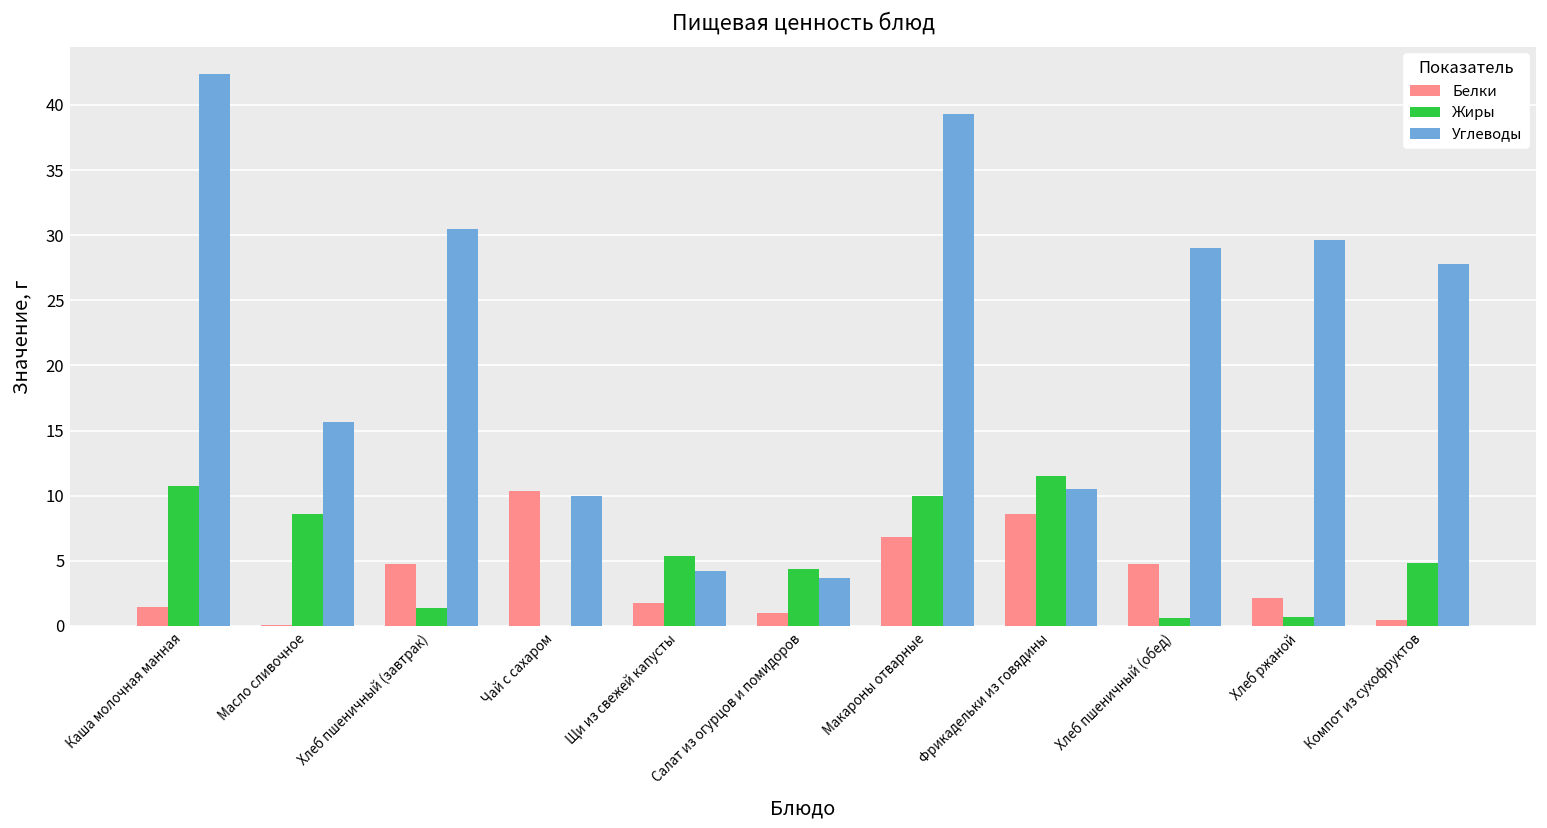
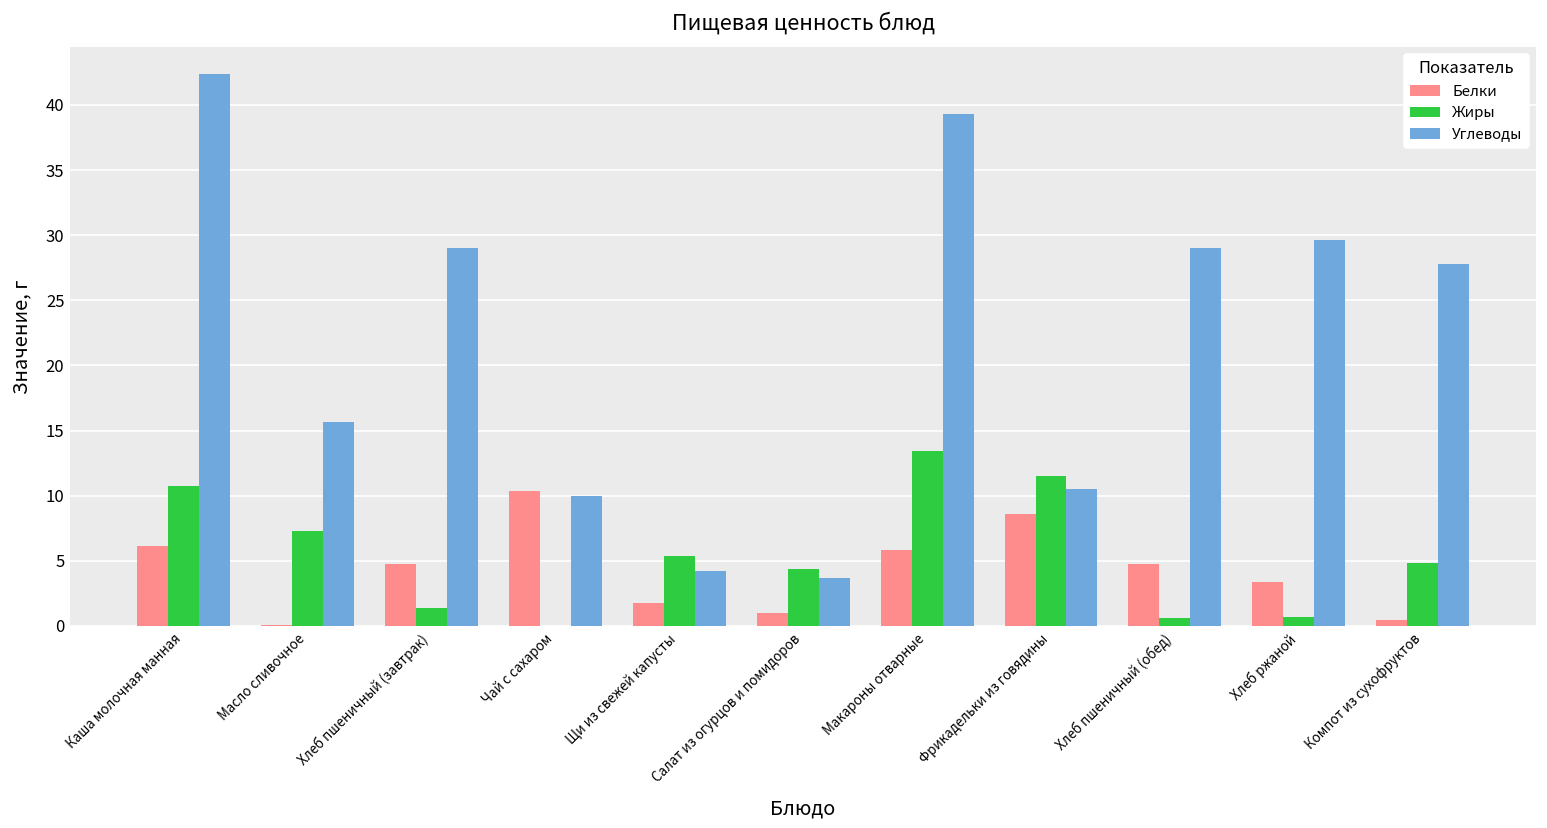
  {
    "Белки": {
-     "Каша молочная манная": 1.5,
+     "Каша молочная манная": 6.1,
      "Хлеб пшеничный (завтрак)": 4.7,
      "Чай с сахаром": 10.4,
      "Щи из свежей капусты": 1.8,
      "Салат из огурцов и помидоров": 1.0,
-     "Макароны отварные": 6.8,
+     "Макароны отварные": 5.8,
      "Фрикадельки из говядины": 8.6,
      "Хлеб пшеничный (обед)": 4.7,
-     "Хлеб ржаной": 2.1,
+     "Хлеб ржаной": 3.4,
      "Компот из сухофруктов": 0.5
    },
    "Жиры": {
      "Каша молочная манная": 10.7,
-     "Масло сливочное": 8.6,
+     "Масло сливочное": 7.3,
      "Хлеб пшеничный (завтрак)": 1.4,
      "Щи из свежей капусты": 5.4,
      "Салат из огурцов и помидоров": 4.4,
-     "Макароны отварные": 10.0,
+     "Макароны отварные": 13.4,
      "Фрикадельки из говядины": 11.5,
      "Хлеб пшеничный (обед)": 0.6,
      "Хлеб ржаной": 0.7,
      "Компот из сухофруктов": 4.9
    },
    "Углеводы": {
      "Каша молочная манная": 42.4,
      "Масло сливочное": 15.7,
-     "Хлеб пшеничный (завтрак)": 30.5,
+     "Хлеб пшеничный (завтрак)": 29.0,
      "Чай с сахаром": 10.0,
      "Щи из свежей капусты": 4.3,
      "Салат из огурцов и помидоров": 3.7,
      "Макароны отварные": 39.3,
      "Фрикадельки из говядины": 10.5,
      "Хлеб пшеничный (обед)": 29.0,
      "Хлеб ржаной": 29.6,
      "Компот из сухофруктов": 27.8
    }
  }
